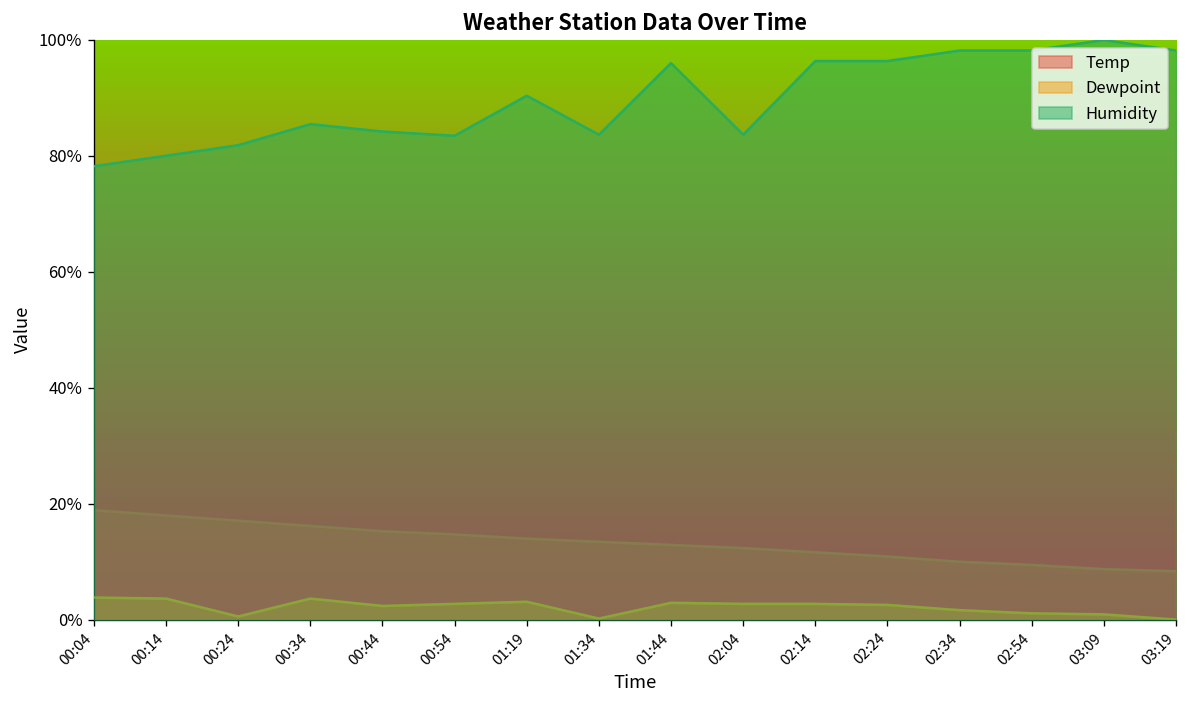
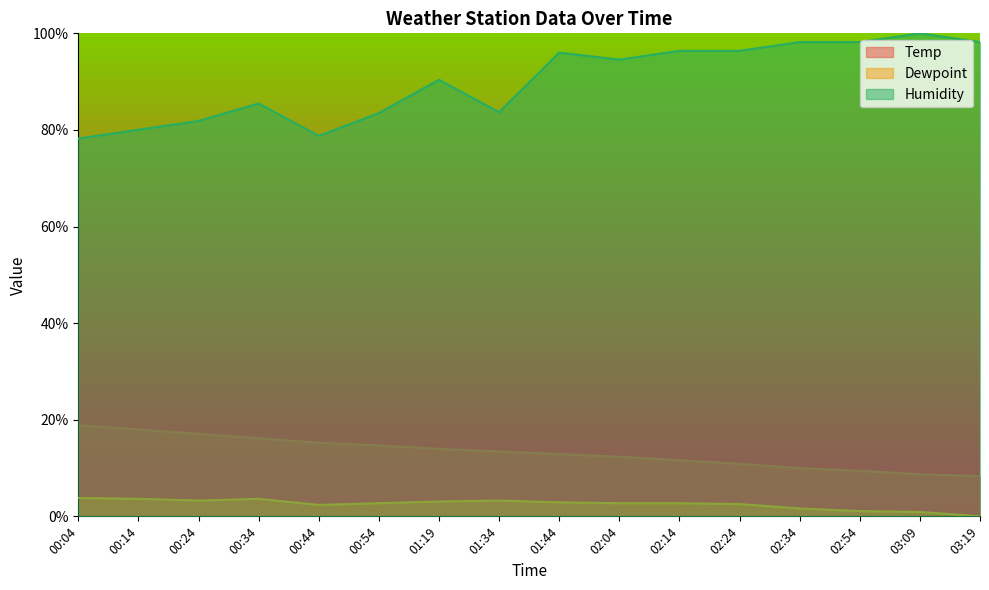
  {
    "Temp": {
      "00:04": "19%",
      "00:14": "18%",
      "00:24": "17%",
      "00:34": "16%",
      "00:44": "15%",
      "00:54": "15%",
      "01:19": "14%",
      "01:34": "13%",
      "01:44": "13%",
      "02:04": "12%",
      "02:14": "12%",
      "02:24": "11%",
      "02:34": "10%",
      "02:54": "9%",
      "03:09": "9%",
      "03:19": "8%"
    },
    "Dewpoint": {
      "00:04": "4%",
      "00:14": "4%",
-     "00:24": "1%",
+     "00:24": "3%",
      "00:34": "4%",
      "00:44": "2%",
      "00:54": "3%",
      "01:19": "3%",
-     "01:34": "0%",
+     "01:34": "3%",
      "01:44": "3%",
      "02:04": "3%",
      "02:14": "3%",
      "02:24": "3%",
      "02:34": "2%",
      "02:54": "1%",
      "03:09": "1%",
      "03:19": "0%"
    },
    "Humidity": {
      "00:04": "78%",
      "00:14": "80%",
      "00:24": "82%",
      "00:34": "85%",
-     "00:44": "84%",
+     "00:44": "79%",
      "00:54": "83%",
      "01:19": "90%",
      "01:34": "84%",
      "01:44": "96%",
-     "02:04": "84%",
+     "02:04": "95%",
      "02:14": "96%",
      "02:24": "96%",
      "02:34": "98%",
      "02:54": "98%",
      "03:09": "100%",
      "03:19": "98%"
    }
  }
